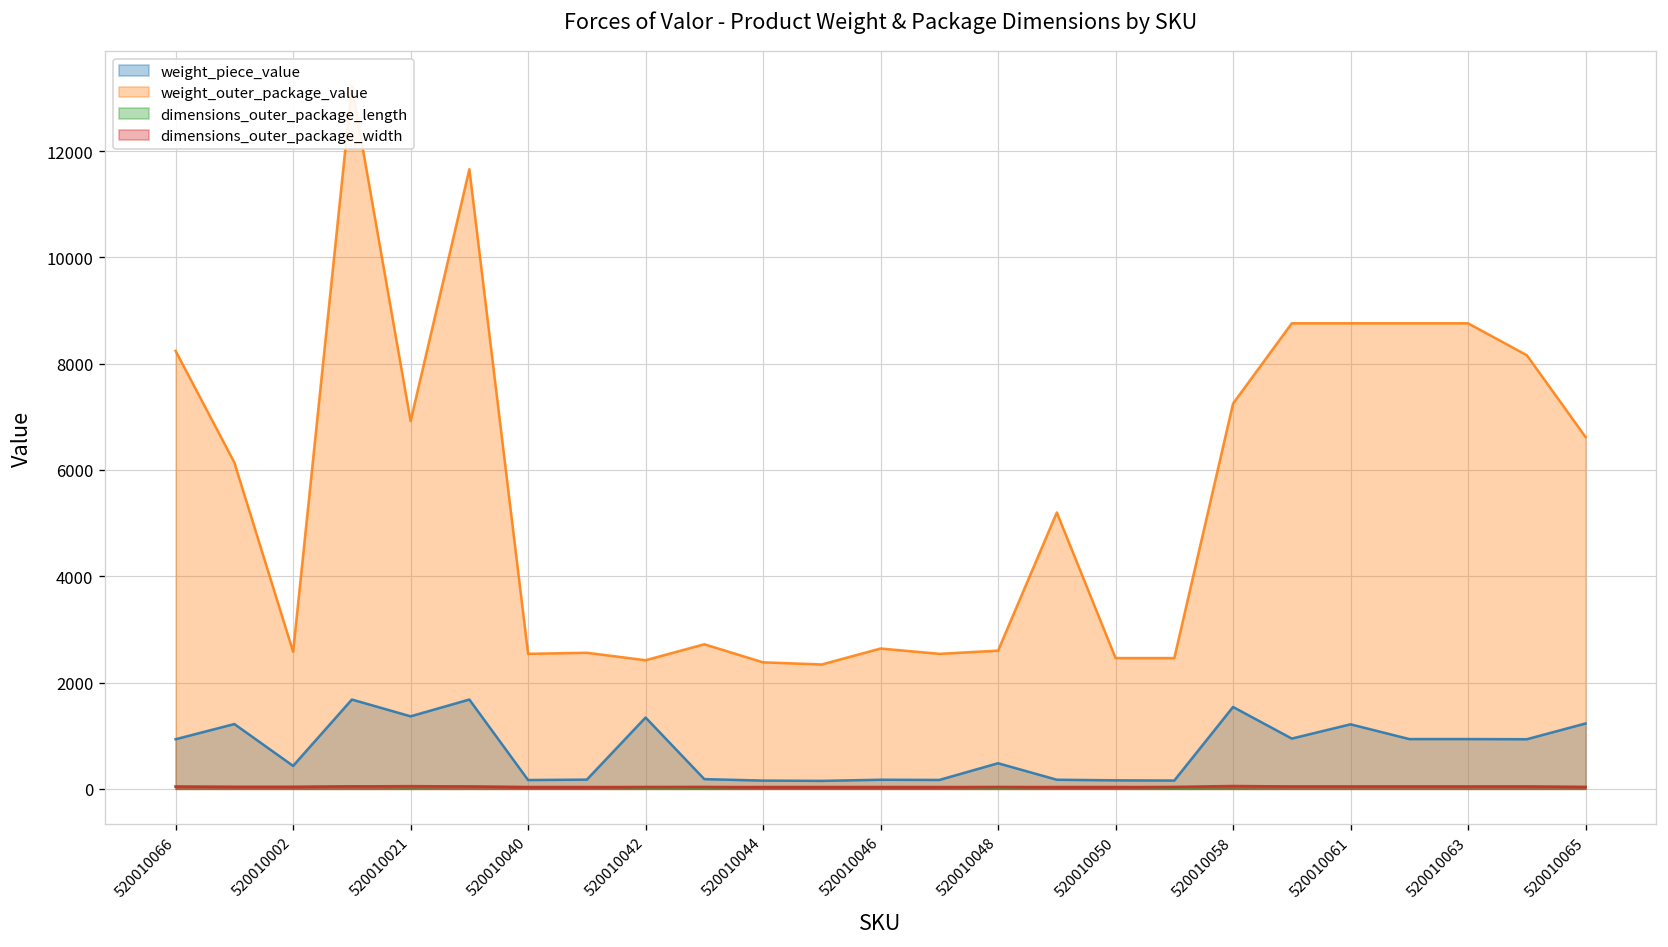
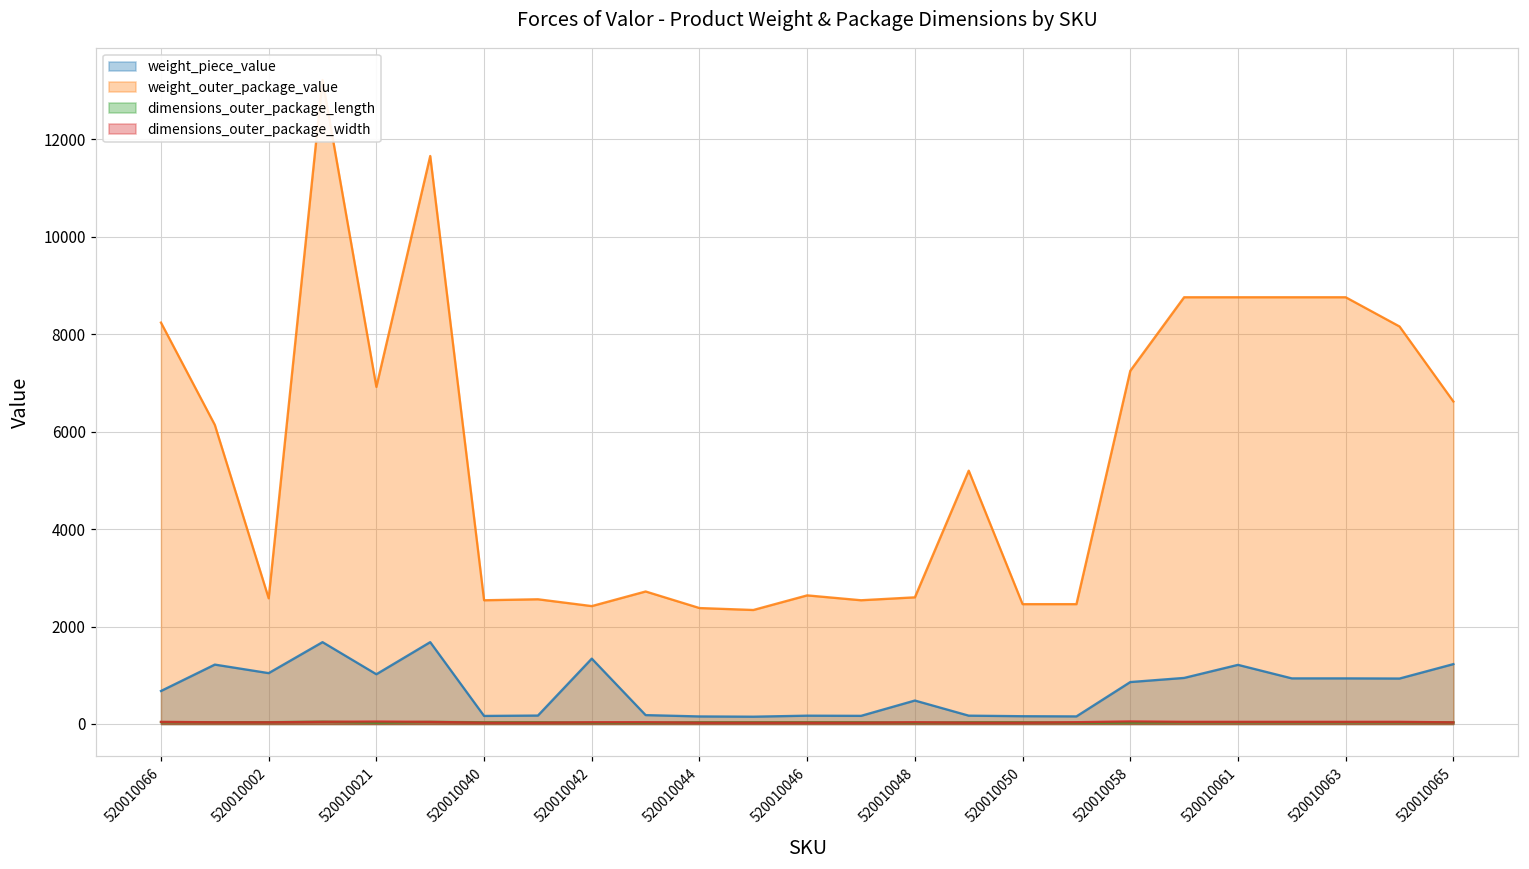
  {
    "weight_piece_value": {
-     "520010066": 900,
-     "520010002": 400,
-     "520010021": 1400,
+     "520010066": 700,
+     "520010002": 1000,
+     "520010021": 1000,
      "520010040": 200,
      "520010042": 1300,
      "520010044": 200,
      "520010046": 200,
      "520010048": 500,
      "520010050": 200,
-     "520010058": 1500,
+     "520010058": 900,
      "520010061": 1200,
      "520010063": 900,
      "520010065": 1200
    }
  }
